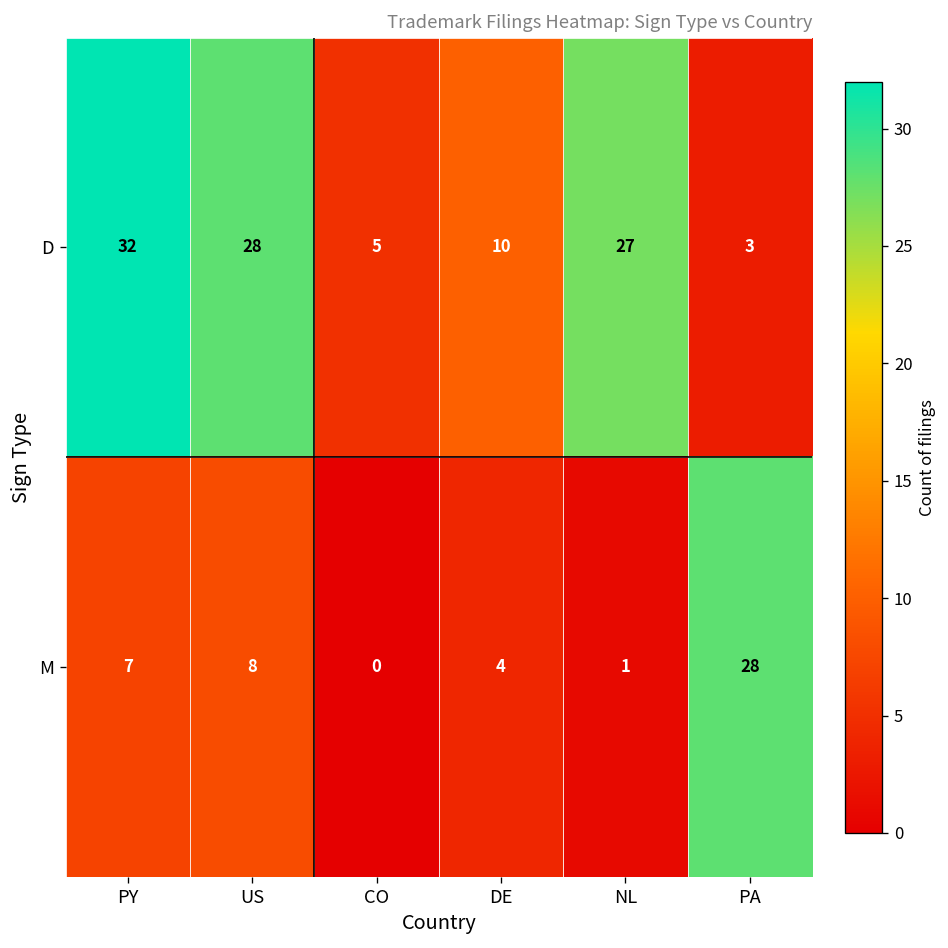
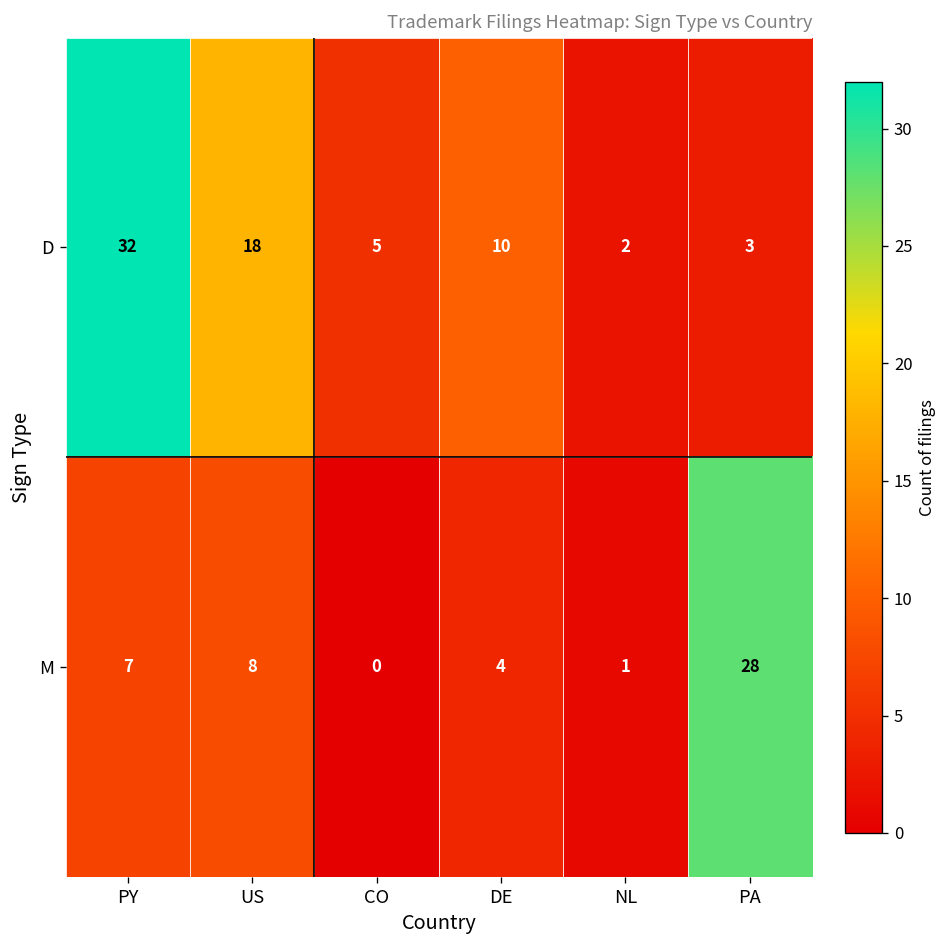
  {
    "D": {
      "PY": 32,
-     "US": 28,
+     "US": 18,
      "CO": 5,
      "DE": 10,
-     "NL": 27,
+     "NL": 2,
      "PA": 3
    },
    "M": {
      "PY": 7,
      "US": 8,
      "CO": 0,
      "DE": 4,
      "NL": 1,
      "PA": 28
    }
  }
